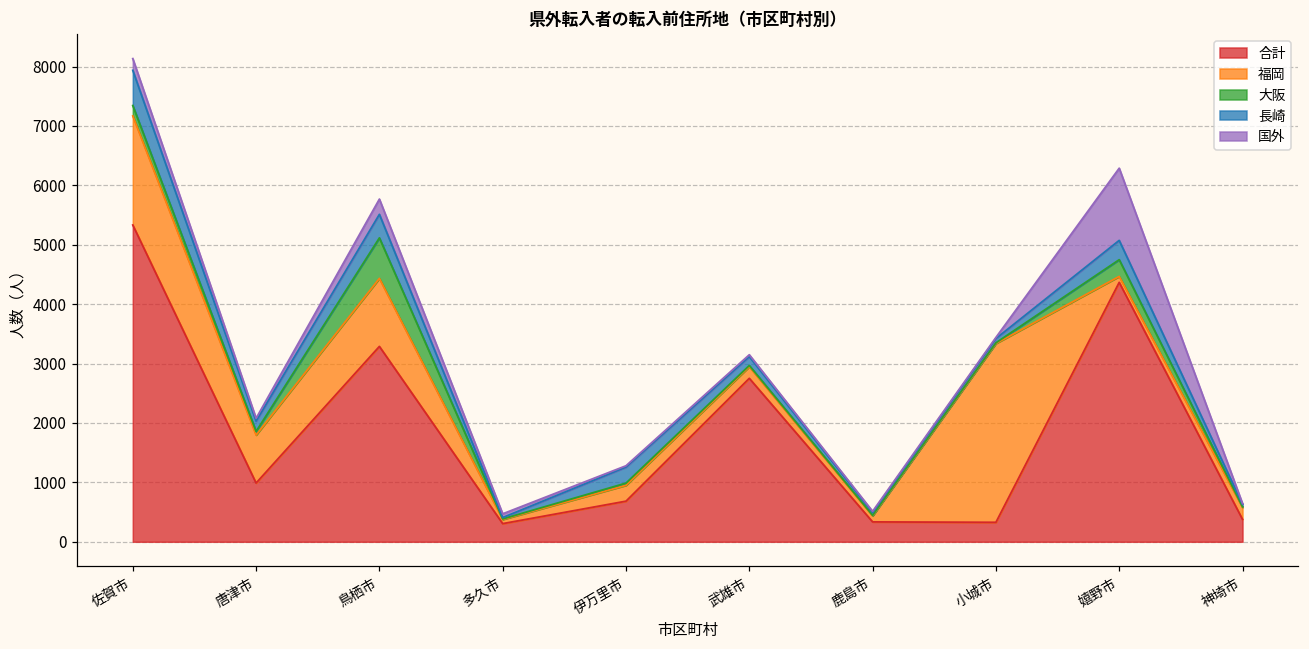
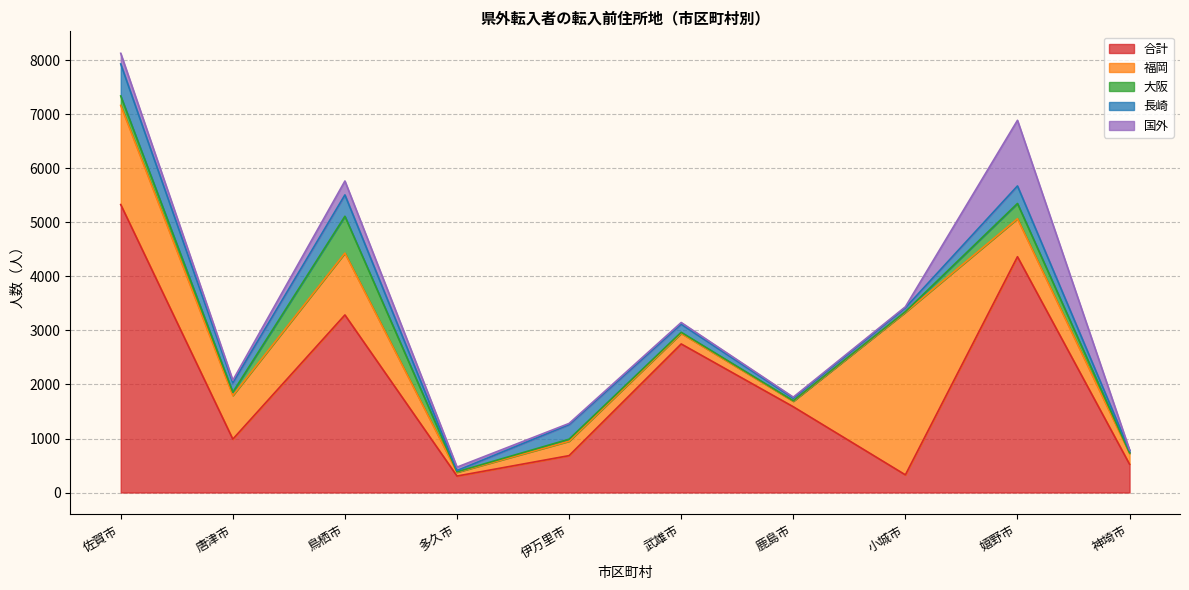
  {
    "合計": {
      "佐賀市": 5300,
      "唐津市": 1000,
      "鳥栖市": 3300,
      "多久市": 300,
      "伊万里市": 700,
      "武雄市": 2800,
-     "鹿島市": 300,
+     "鹿島市": 1600,
      "小城市": 300,
      "嬉野市": 4400,
-     "神埼市": 400
+     "神埼市": 500
    },
    "福岡": {
      "佐賀市": 1800,
      "唐津市": 800,
      "鳥栖市": 1100,
-     "嬉野市": 100
+     "嬉野市": 700
    },
    "大阪": {
      "佐賀市": 200,
      "唐津市": 100,
      "鳥栖市": 700,
      "嬉野市": 300
    },
    "長崎": {
      "佐賀市": 600,
      "鳥栖市": 400,
      "嬉野市": 300
    },
    "国外": {
      "佐賀市": 200,
      "鳥栖市": 300,
      "多久市": 100,
      "嬉野市": 1200
    }
  }
